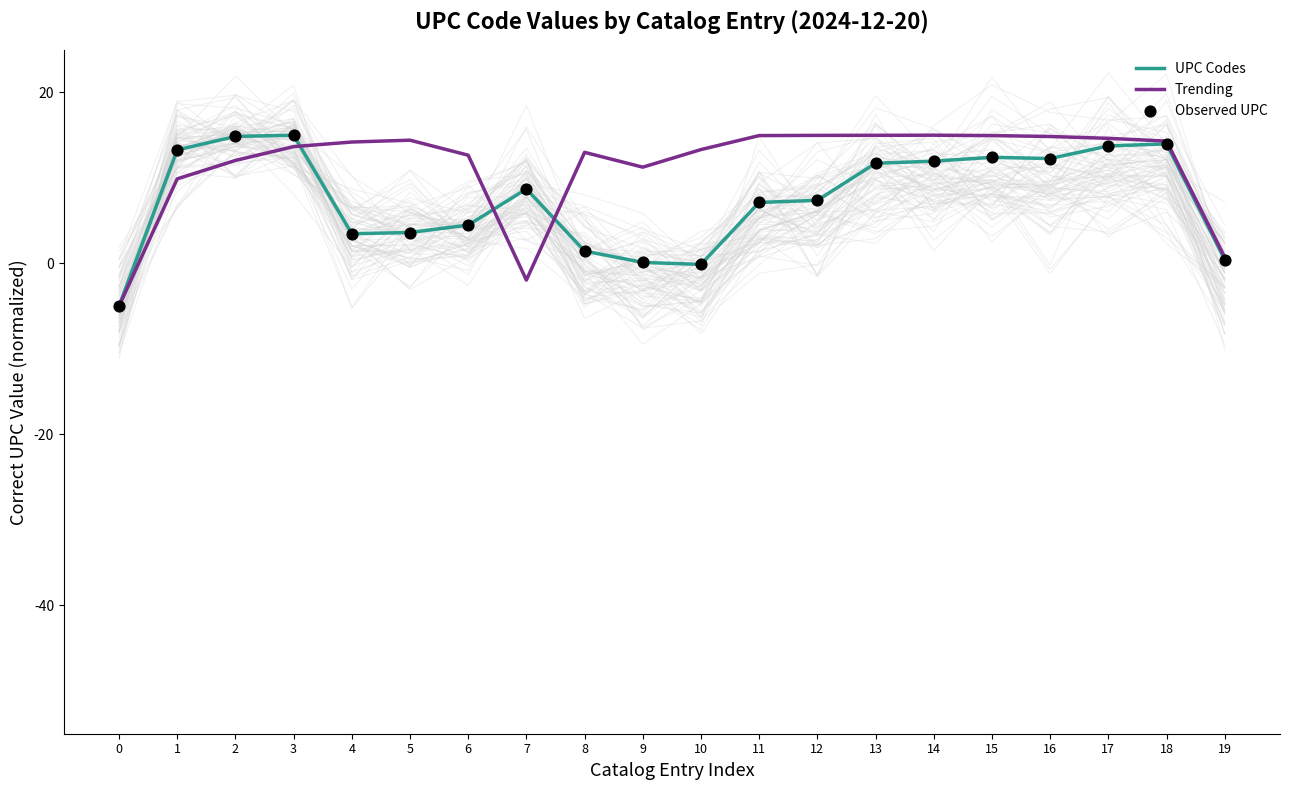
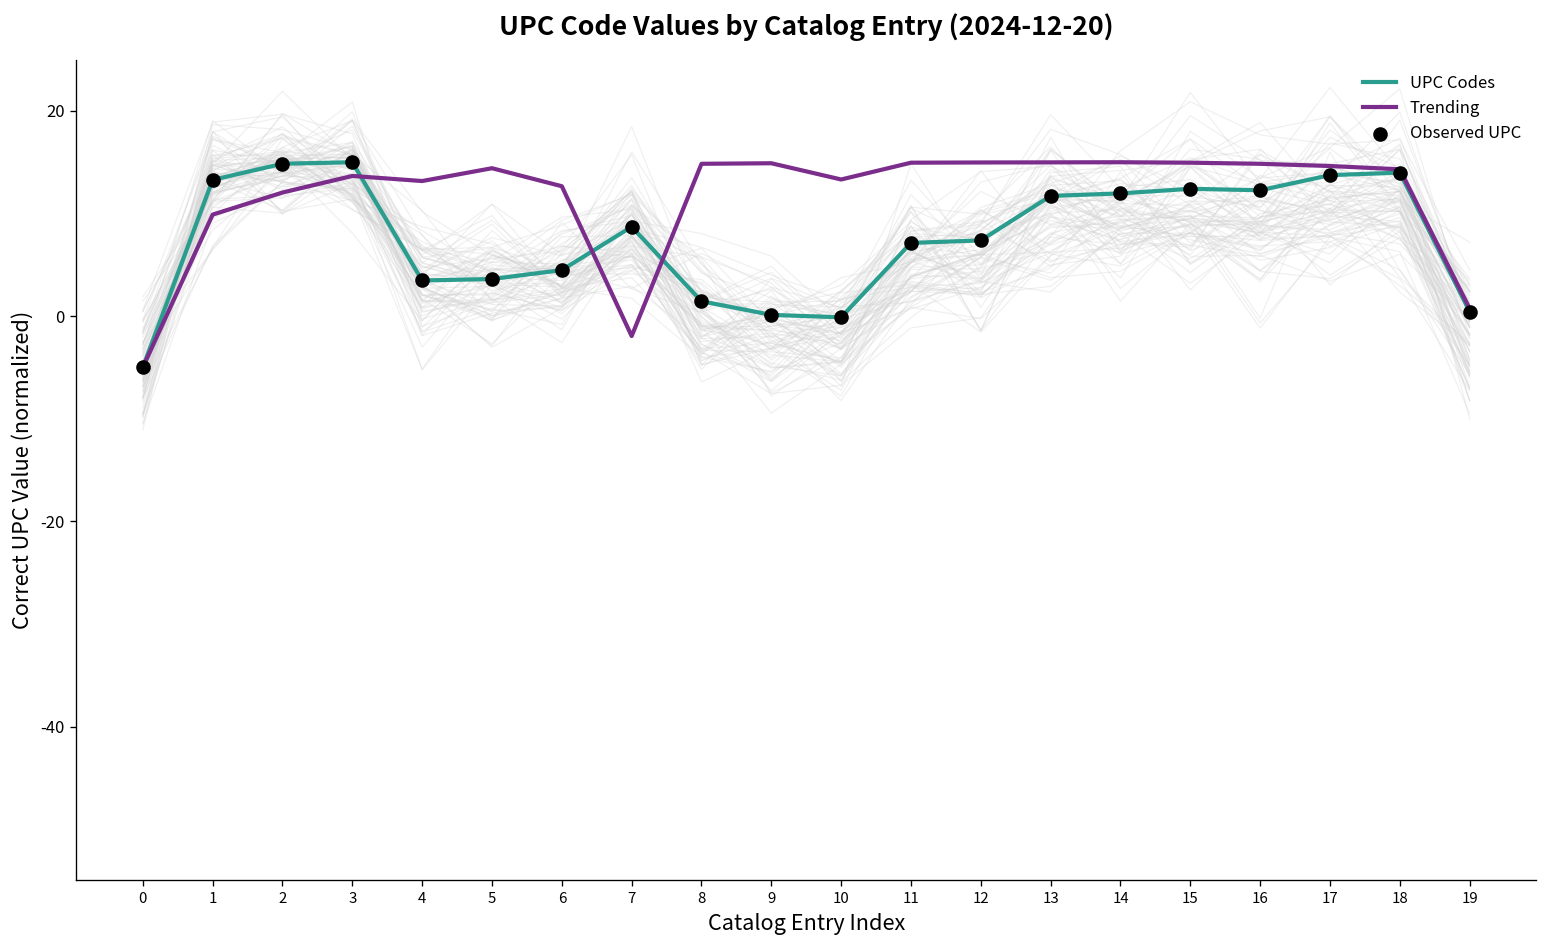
  {
    "Observed UPC": {
      "11": 7
    },
    "Trending": {
-     "4": 14,
+     "4": 13,
      "5": 14,
      "6": 13,
      "7": -2,
-     "8": 13,
-     "9": 11,
+     "8": 15,
+     "9": 15,
      "10": 13,
      "12": 15,
      "16": 15
    }
  }
